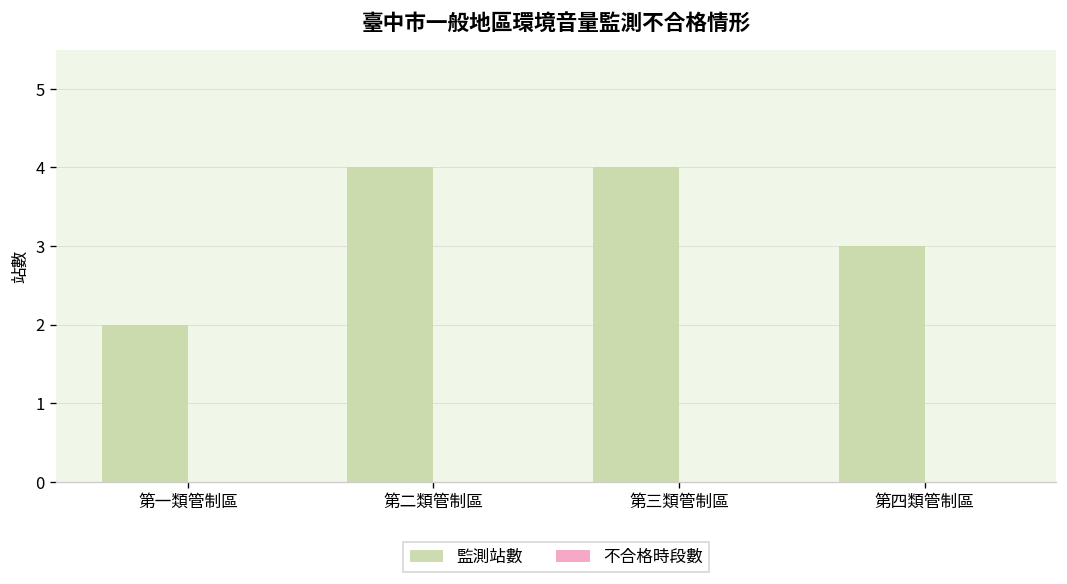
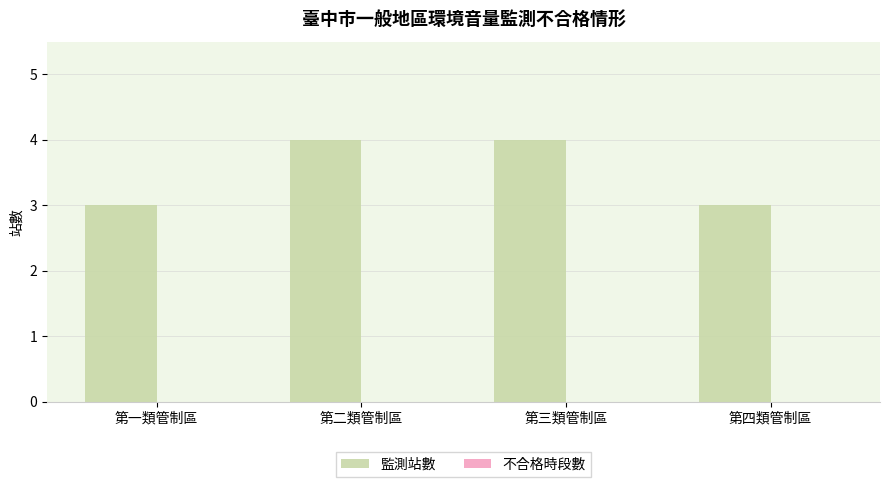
  {
    "監測站數": {
-     "第一類管制區": 2,
+     "第一類管制區": 3,
      "第二類管制區": 4,
      "第三類管制區": 4,
      "第四類管制區": 3
    },
    "不合格時段數": {
      "第一類管制區": 0,
      "第二類管制區": 0,
      "第三類管制區": 0,
      "第四類管制區": 0
    }
  }
